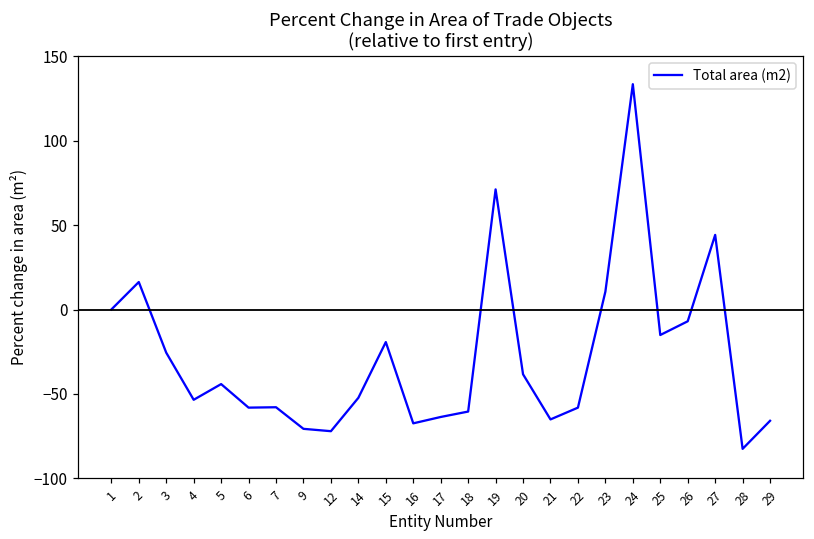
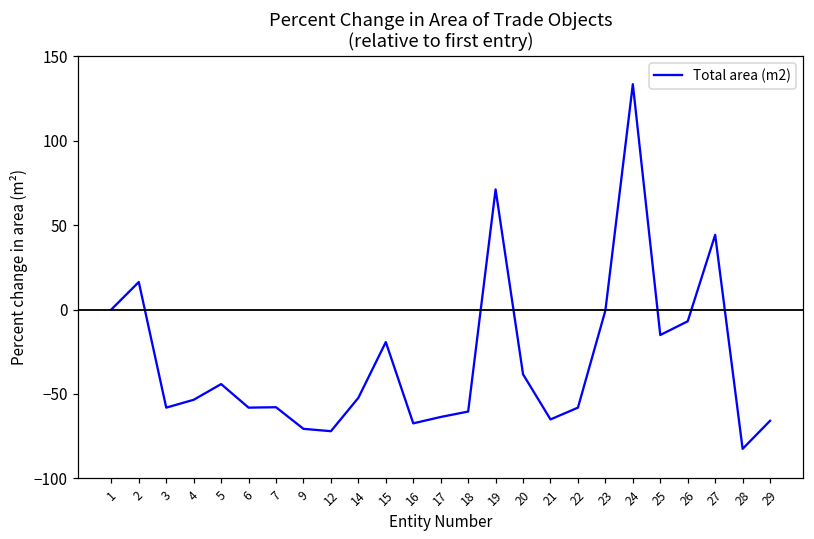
  {
    "1": 0,
    "2": 16,
-   "3": -26,
+   "3": -58,
    "4": -53,
    "5": -44,
    "6": -58,
    "7": -58,
    "9": -71,
    "12": -72,
    "14": -52,
    "15": -19,
    "16": -67,
    "17": -64,
    "18": -60,
    "19": 71,
    "20": -38,
    "21": -65,
    "22": -58,
-   "23": 11,
+   "23": -1,
    "24": 133,
    "25": -15,
    "26": -7,
    "27": 44,
    "28": -83,
    "29": -66
  }
